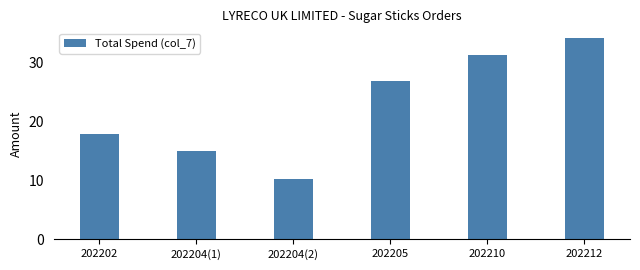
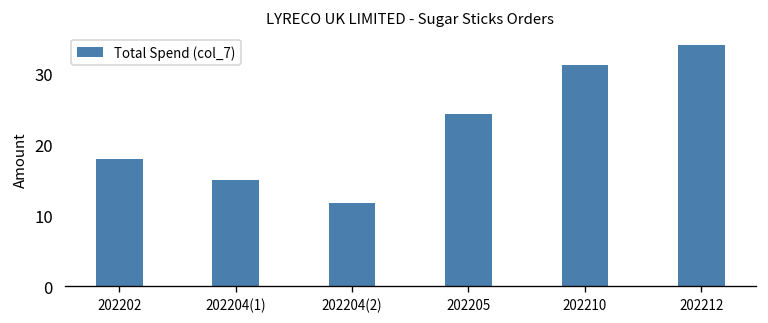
  {
    "202202": 18,
    "202204(1)": 15,
-   "202204(2)": 10,
-   "202205": 27,
+   "202204(2)": 12,
+   "202205": 24,
    "202210": 31,
    "202212": 34
  }
